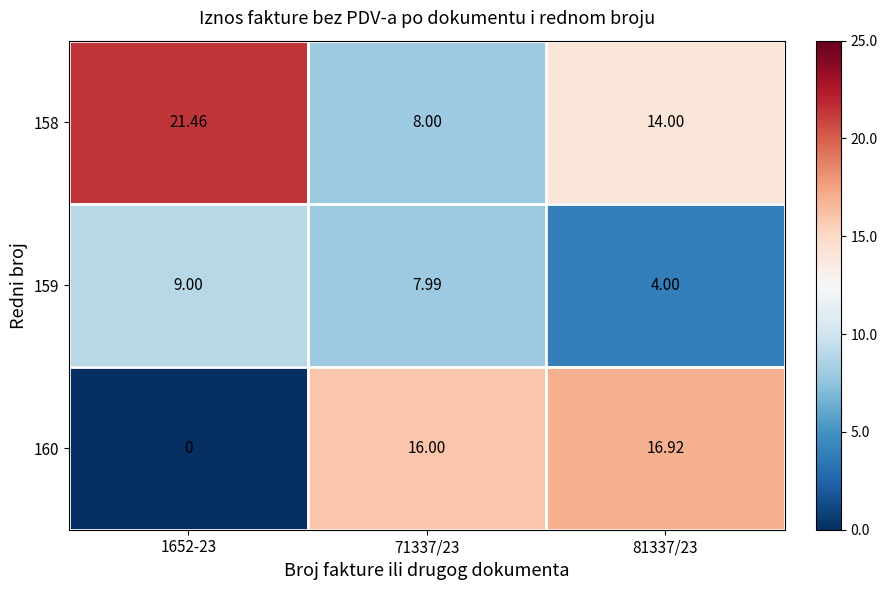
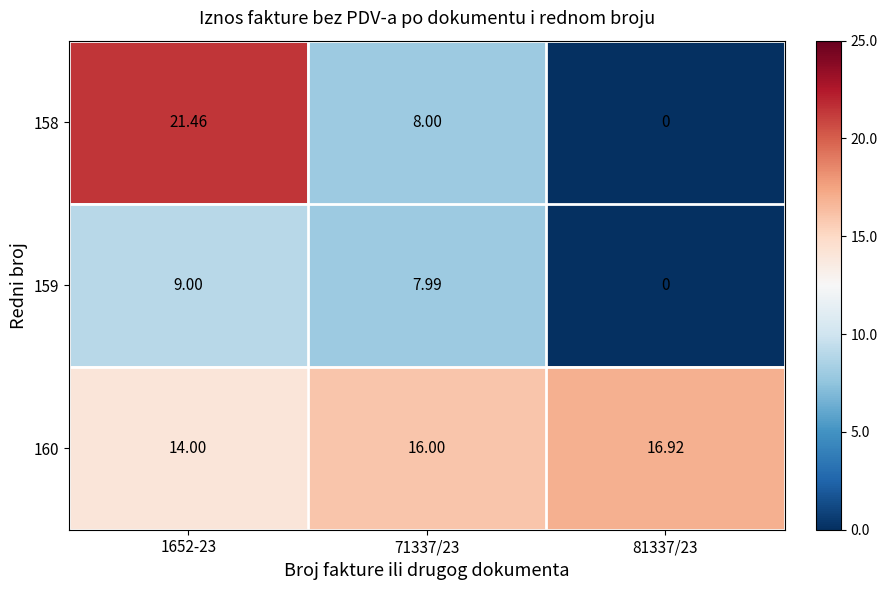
  {
    "158": {
      "1652-23": 21.46,
      "71337/23": 8.00,
-     "81337/23": 14.00
+     "81337/23": 0
    },
    "159": {
      "1652-23": 9.00,
      "71337/23": 7.99,
-     "81337/23": 4.00
+     "81337/23": 0
    },
    "160": {
-     "1652-23": 0,
+     "1652-23": 14.00,
      "71337/23": 16.00,
      "81337/23": 16.92
    }
  }
